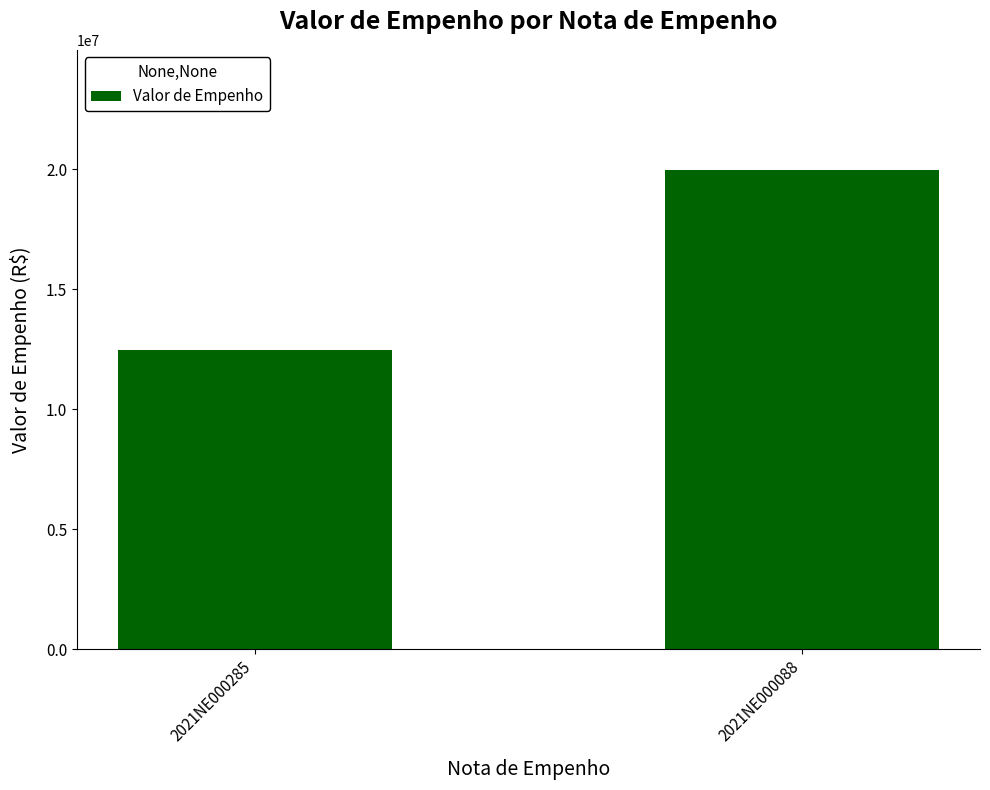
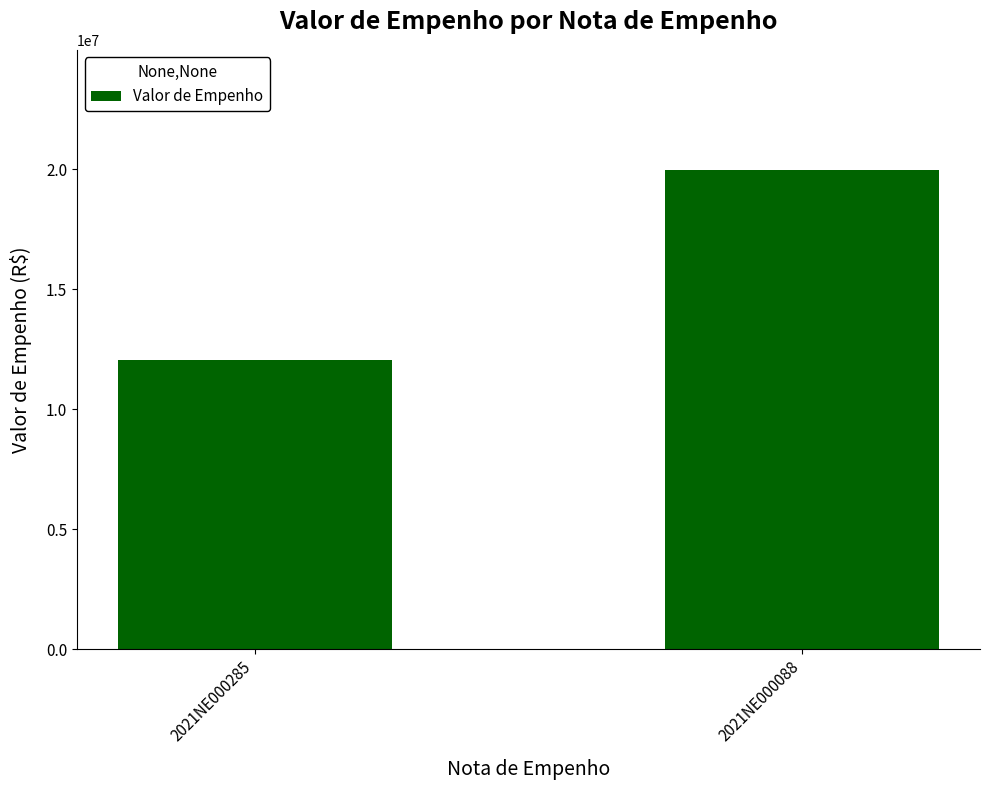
  {
-   "2021NE000285": 12500000,
+   "2021NE000285": 12100000,
    "2021NE000088": 20000000
  }
